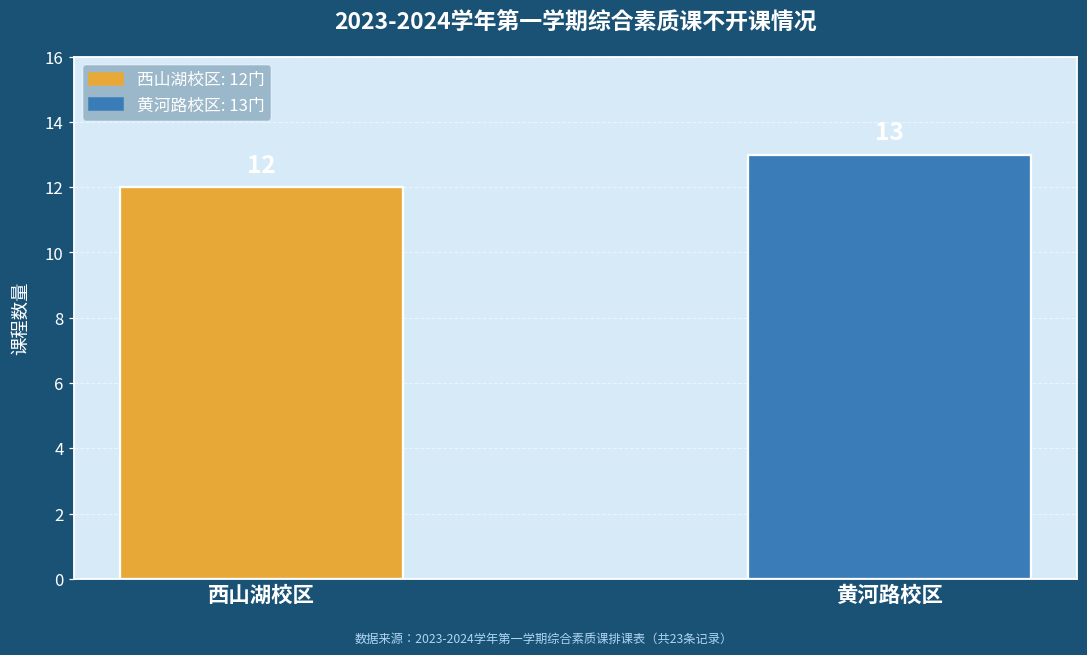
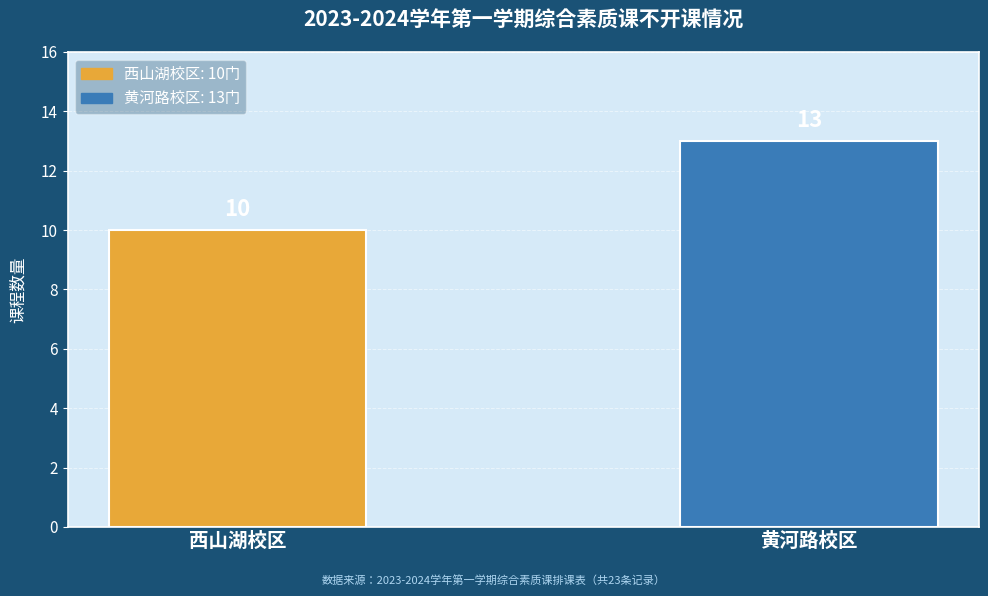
  {
-   "西山湖校区": 12,
+   "西山湖校区": 10,
    "黄河路校区": 13
  }
